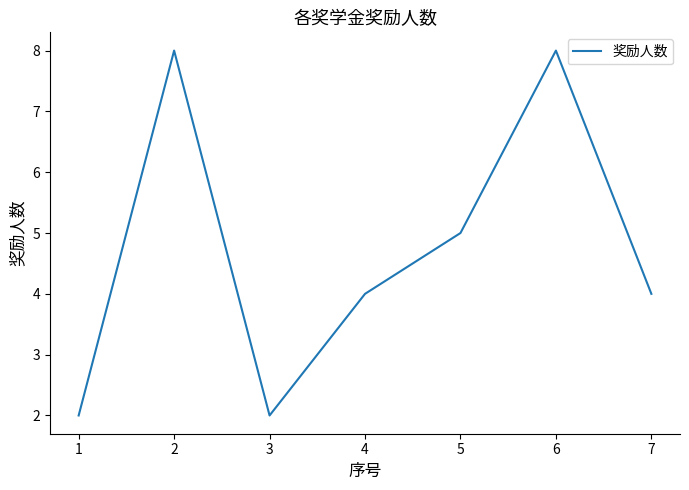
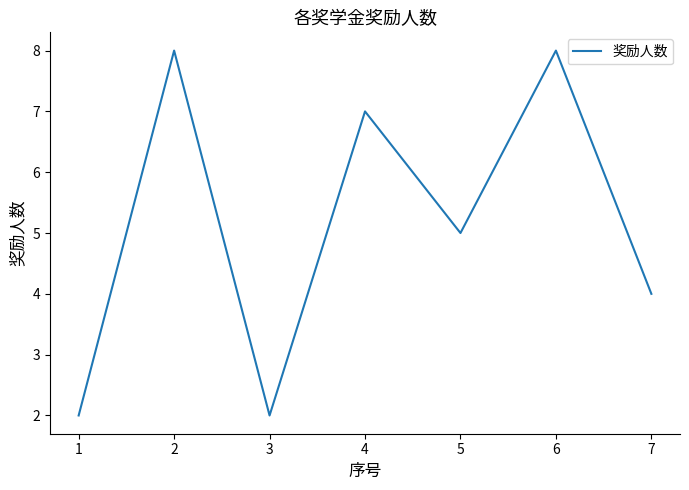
  {
    "1": 2,
    "2": 8,
    "3": 2,
-   "4": 4,
+   "4": 7,
    "5": 5,
    "6": 8,
    "7": 4
  }
